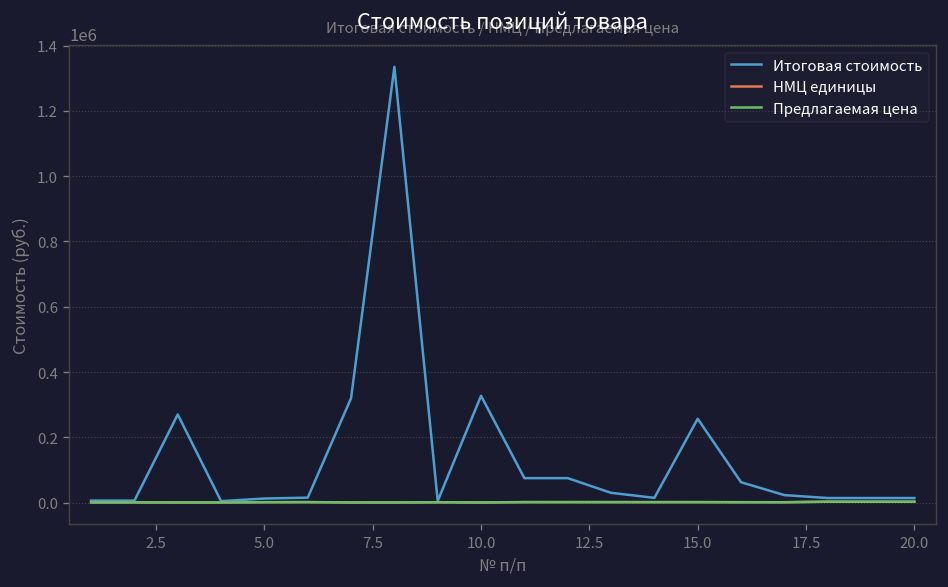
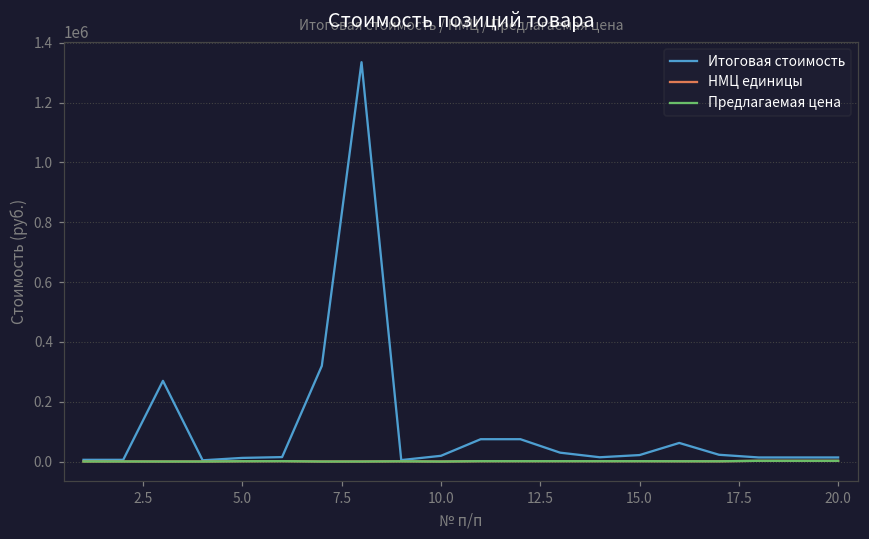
  {
    "Итоговая стоимость": {
      "5.0": 10000,
-     "10.0": 330000,
-     "15.0": 260000,
+     "10.0": 20000,
+     "15.0": 20000,
      "20.0": 10000
    },
    "Предлагаемая цена": {
      "5.0": 0,
      "10.0": 0,
      "15.0": 0,
      "20.0": 0
    }
  }
